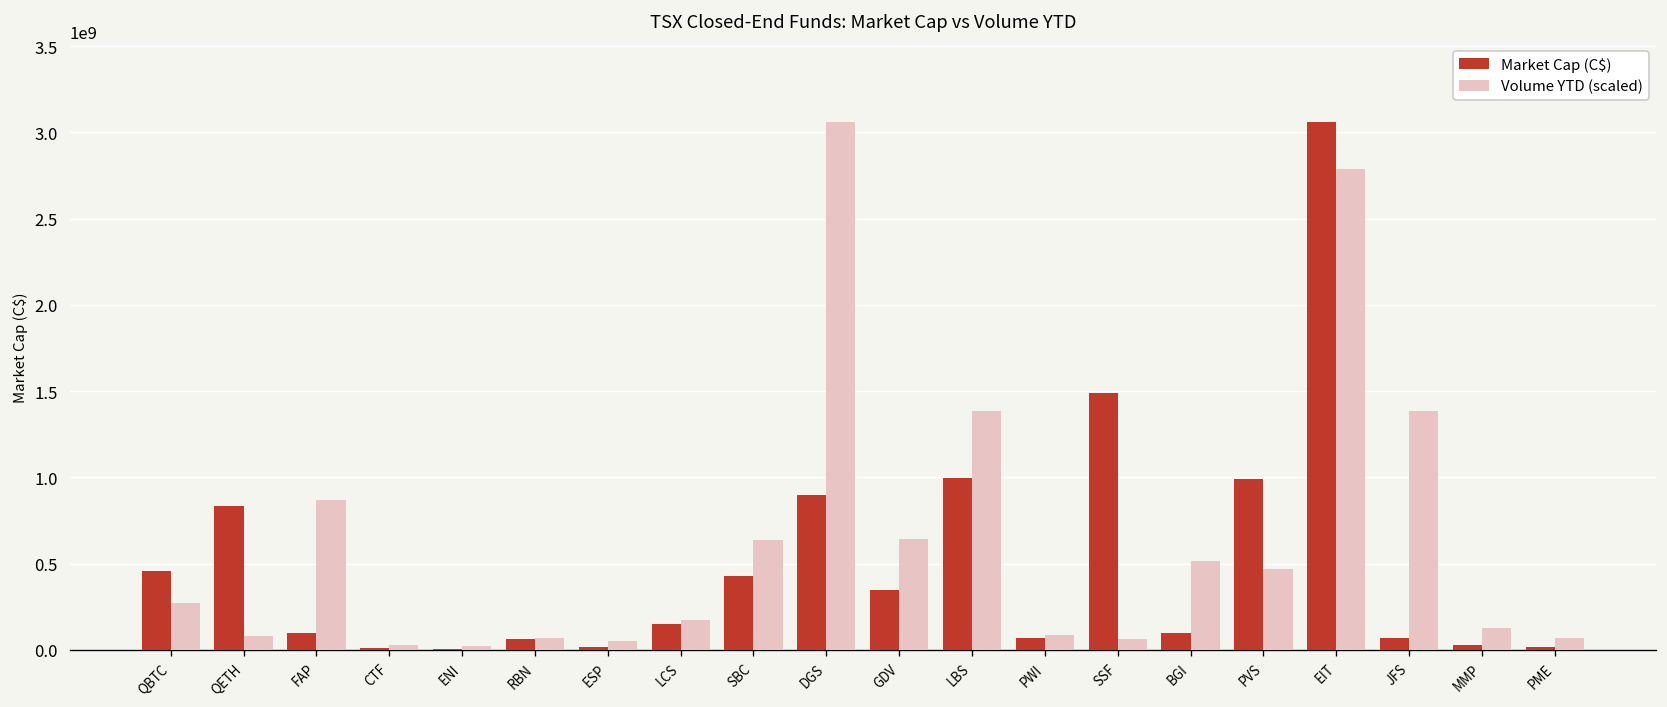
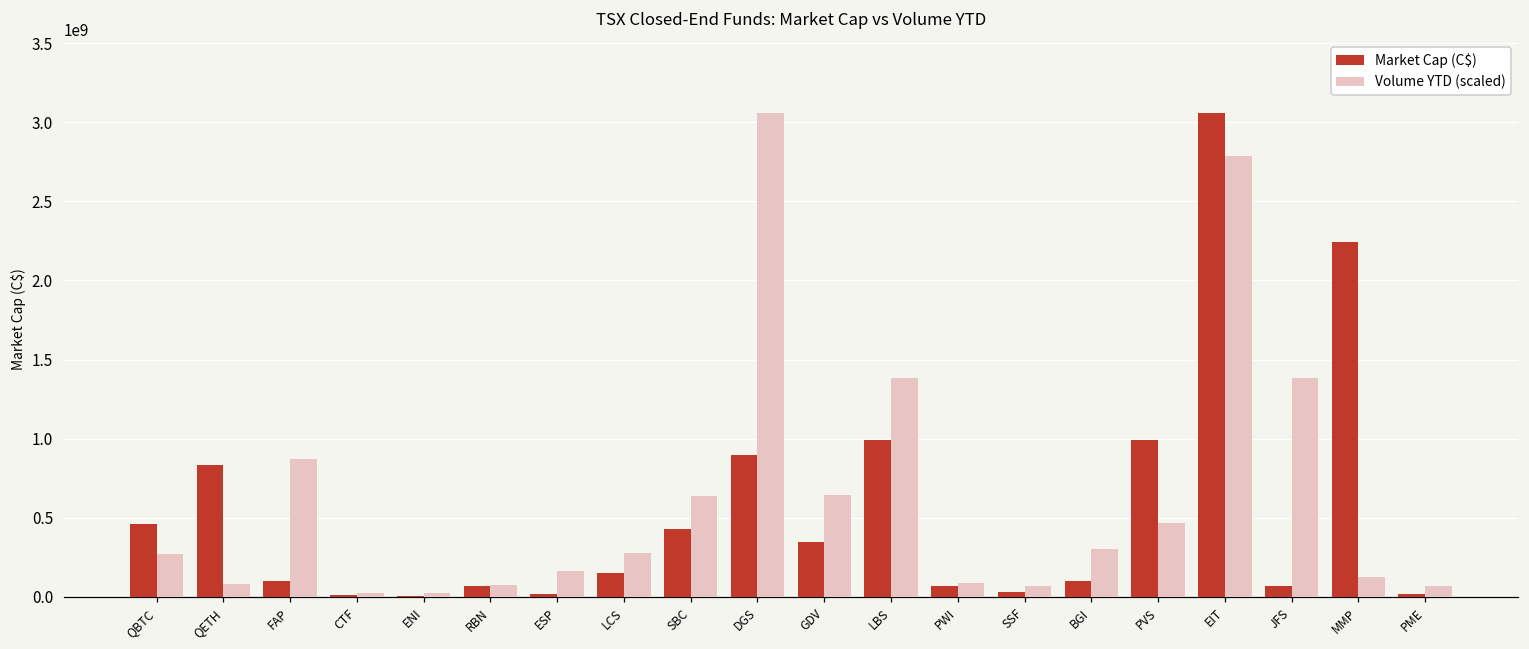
  {
    "Market Cap (C$)": {
      "QBTC": 460000000,
      "QETH": 840000000,
      "FAP": 100000000,
      "RBN": 60000000,
      "LCS": 150000000,
      "SBC": 430000000,
      "DGS": 900000000,
      "GDV": 350000000,
      "LBS": 990000000,
      "PWI": 70000000,
-     "SSF": 1490000000,
+     "SSF": 30000000,
      "BGI": 100000000,
      "PVS": 990000000,
      "EIT": 3060000000,
      "JFS": 70000000,
-     "MMP": 30000000,
+     "MMP": 2240000000,
      "PME": 20000000
    },
    "Volume YTD (scaled)": {
      "QBTC": 270000000,
      "QETH": 80000000,
      "FAP": 870000000,
      "CTF": 30000000,
      "ENI": 20000000,
      "RBN": 70000000,
-     "ESP": 50000000,
-     "LCS": 170000000,
+     "ESP": 160000000,
+     "LCS": 270000000,
      "SBC": 640000000,
      "DGS": 3060000000,
      "GDV": 650000000,
      "LBS": 1390000000,
      "PWI": 90000000,
      "SSF": 70000000,
-     "BGI": 510000000,
+     "BGI": 300000000,
      "PVS": 470000000,
      "EIT": 2790000000,
      "JFS": 1380000000,
      "MMP": 130000000,
      "PME": 70000000
    }
  }
